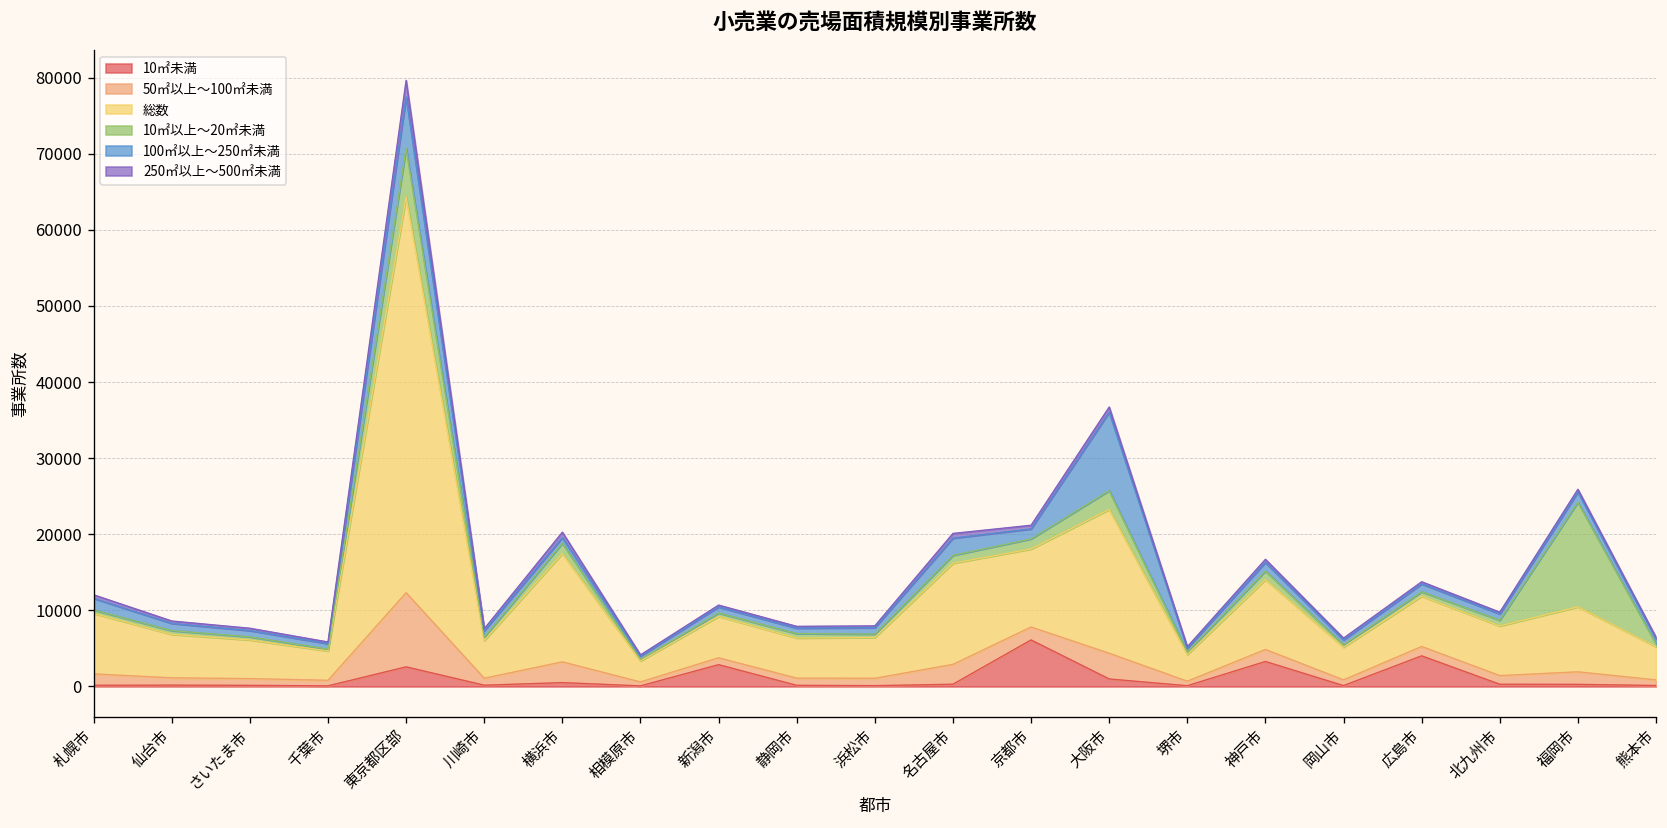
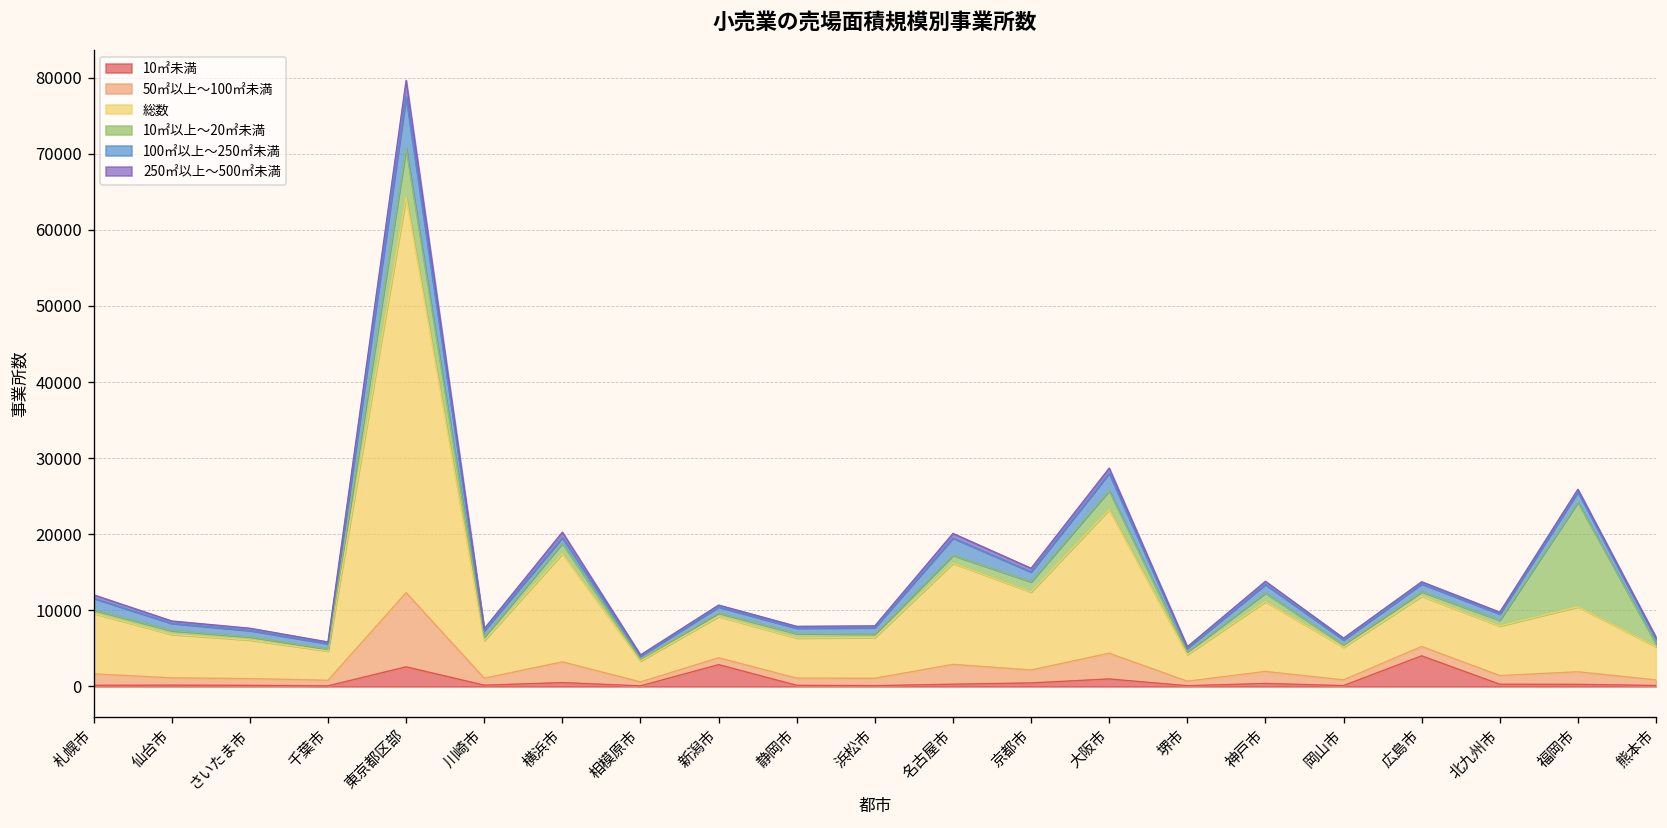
  {
    "10㎡未満": {
      "札幌市": 0,
      "仙台市": 0,
      "さいたま市": 0,
      "千葉市": 0,
      "東京都区部": 3000,
      "川崎市": 0,
      "横浜市": 1000,
      "相模原市": 0,
      "新潟市": 3000,
      "静岡市": 0,
      "浜松市": 0,
      "名古屋市": 0,
-     "京都市": 6000,
+     "京都市": 0,
      "大阪市": 1000,
      "堺市": 0,
-     "神戸市": 3000,
+     "神戸市": 0,
      "岡山市": 0,
      "広島市": 4000,
      "北九州市": 0,
      "福岡市": 0,
      "熊本市": 0
    },
    "10㎡以上～20㎡未満": {
      "札幌市": 0,
      "仙台市": 0,
      "さいたま市": 0,
      "東京都区部": 6000,
      "川崎市": 0,
      "横浜市": 1000,
      "新潟市": 0,
      "静岡市": 1000,
      "浜松市": 0,
      "名古屋市": 1000,
      "京都市": 1000,
      "大阪市": 2000,
      "神戸市": 1000,
      "広島市": 1000,
      "北九州市": 1000,
      "福岡市": 14000
    },
    "100㎡以上～250㎡未満": {
      "札幌市": 2000,
      "東京都区部": 7000,
      "横浜市": 1000,
      "名古屋市": 2000,
      "京都市": 1000,
-     "大阪市": 10000,
+     "大阪市": 2000,
      "神戸市": 1000
    },
    "250㎡以上～500㎡未満": {
      "札幌市": 0,
      "東京都区部": 2000,
      "横浜市": 1000,
      "名古屋市": 1000,
      "京都市": 0,
      "大阪市": 1000,
      "神戸市": 0
    }
  }
